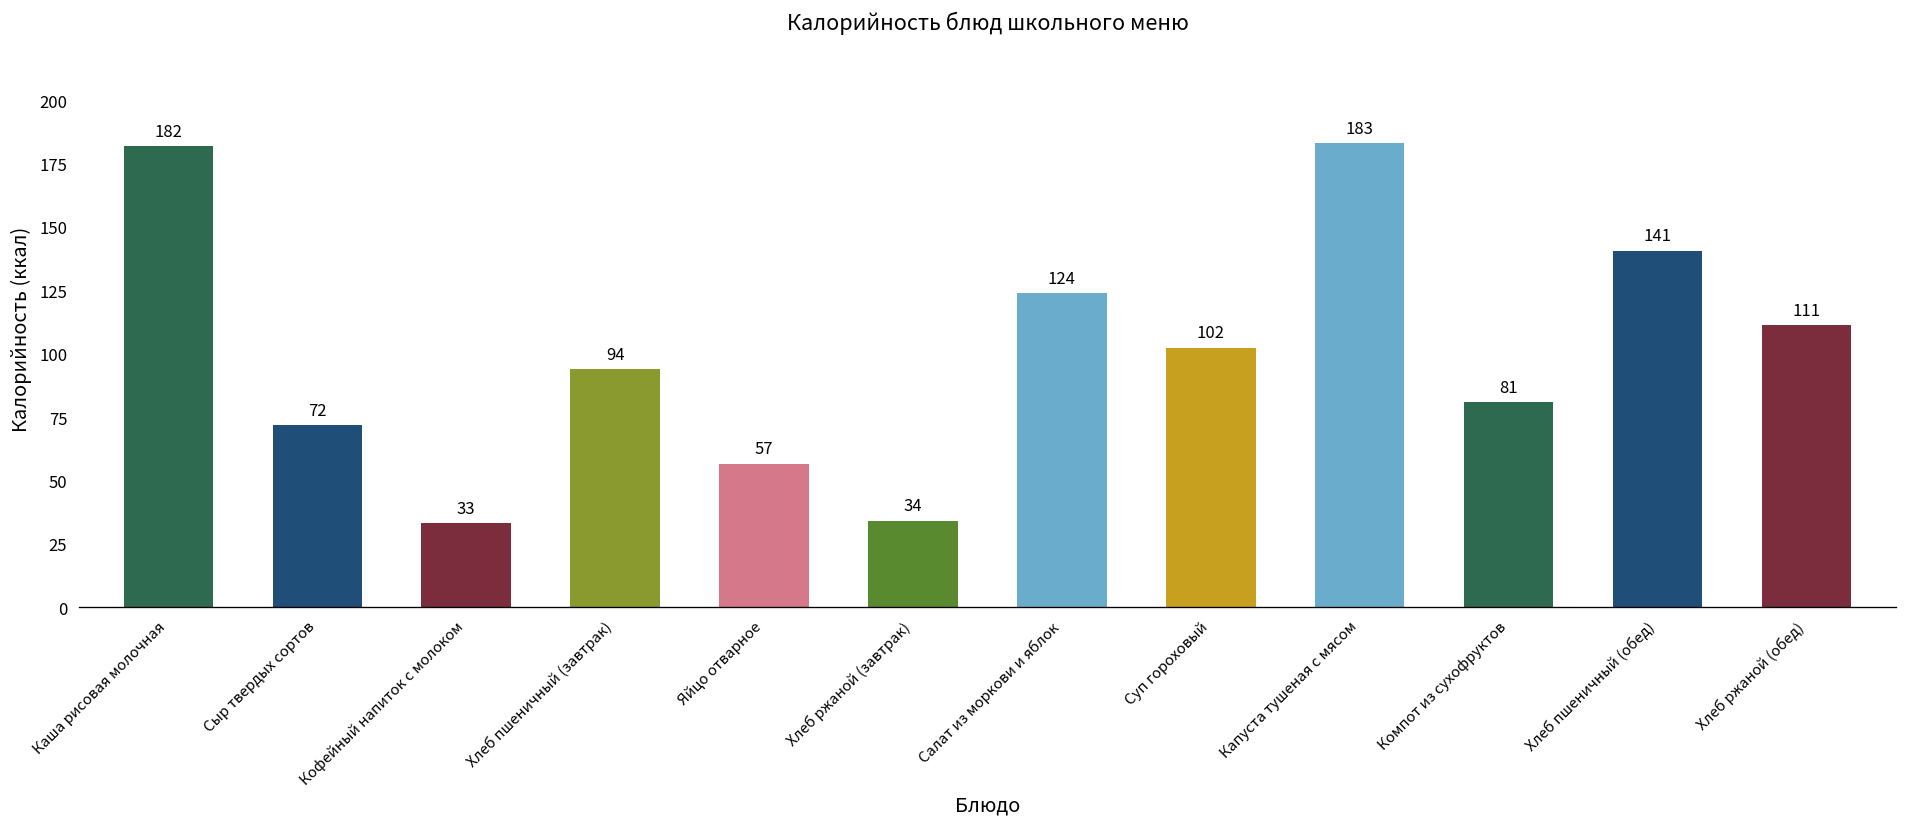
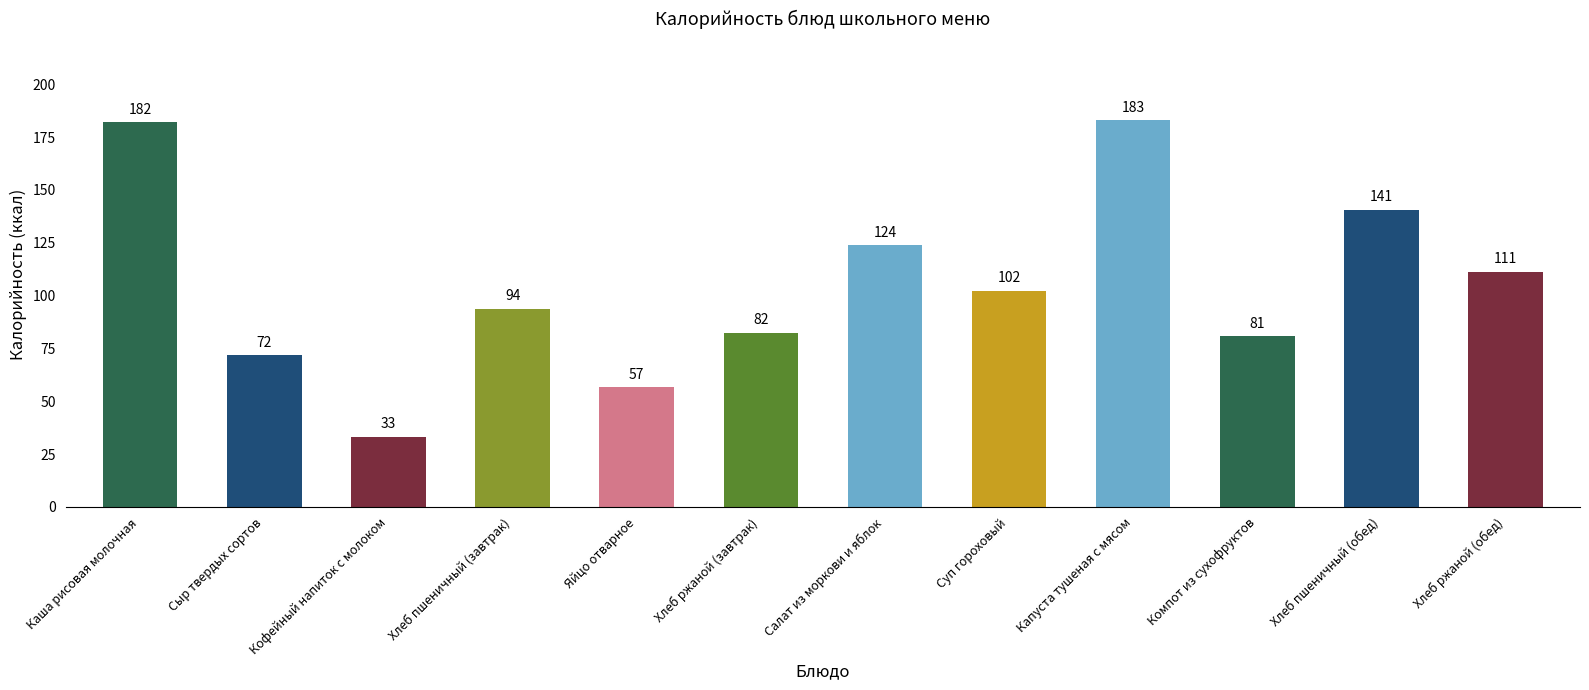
  {
    "Каша рисовая молочная": 182,
    "Сыр твердых сортов": 72,
    "Кофейный напиток с молоком": 33,
    "Хлеб пшеничный (завтрак)": 94,
    "Яйцо отварное": 57,
-   "Хлеб ржаной (завтрак)": 34,
+   "Хлеб ржаной (завтрак)": 82,
    "Салат из моркови и яблок": 124,
    "Суп гороховый": 102,
    "Капуста тушеная с мясом": 183,
    "Компот из сухофруктов": 81,
    "Хлеб пшеничный (обед)": 141,
    "Хлеб ржаной (обед)": 111
  }
